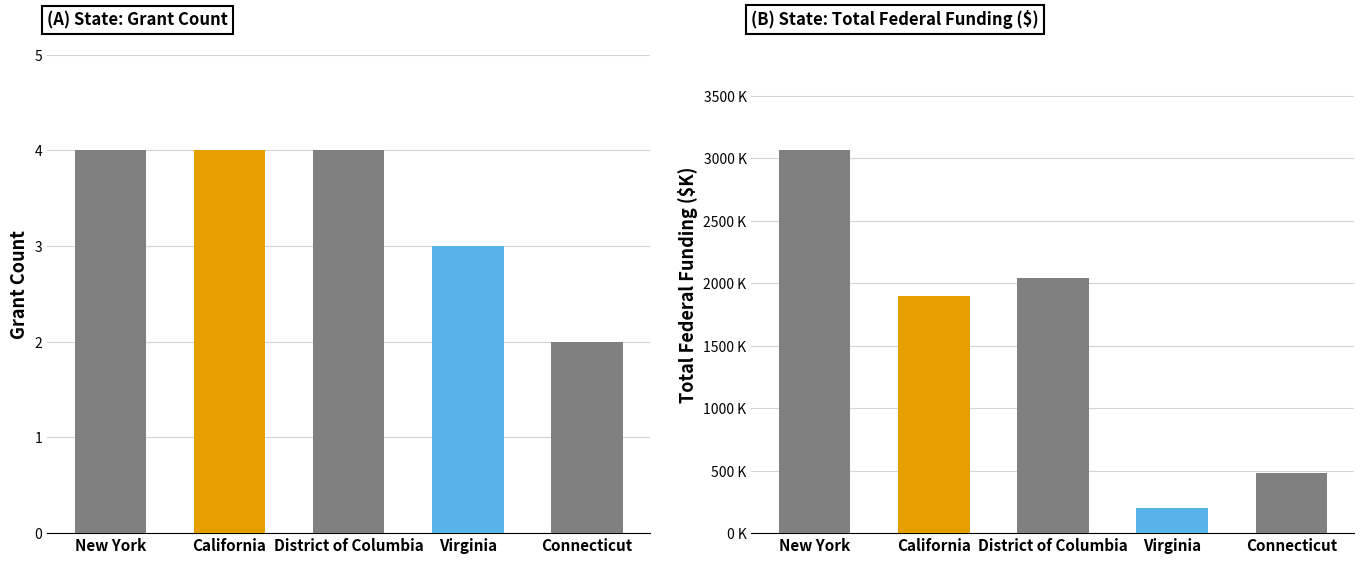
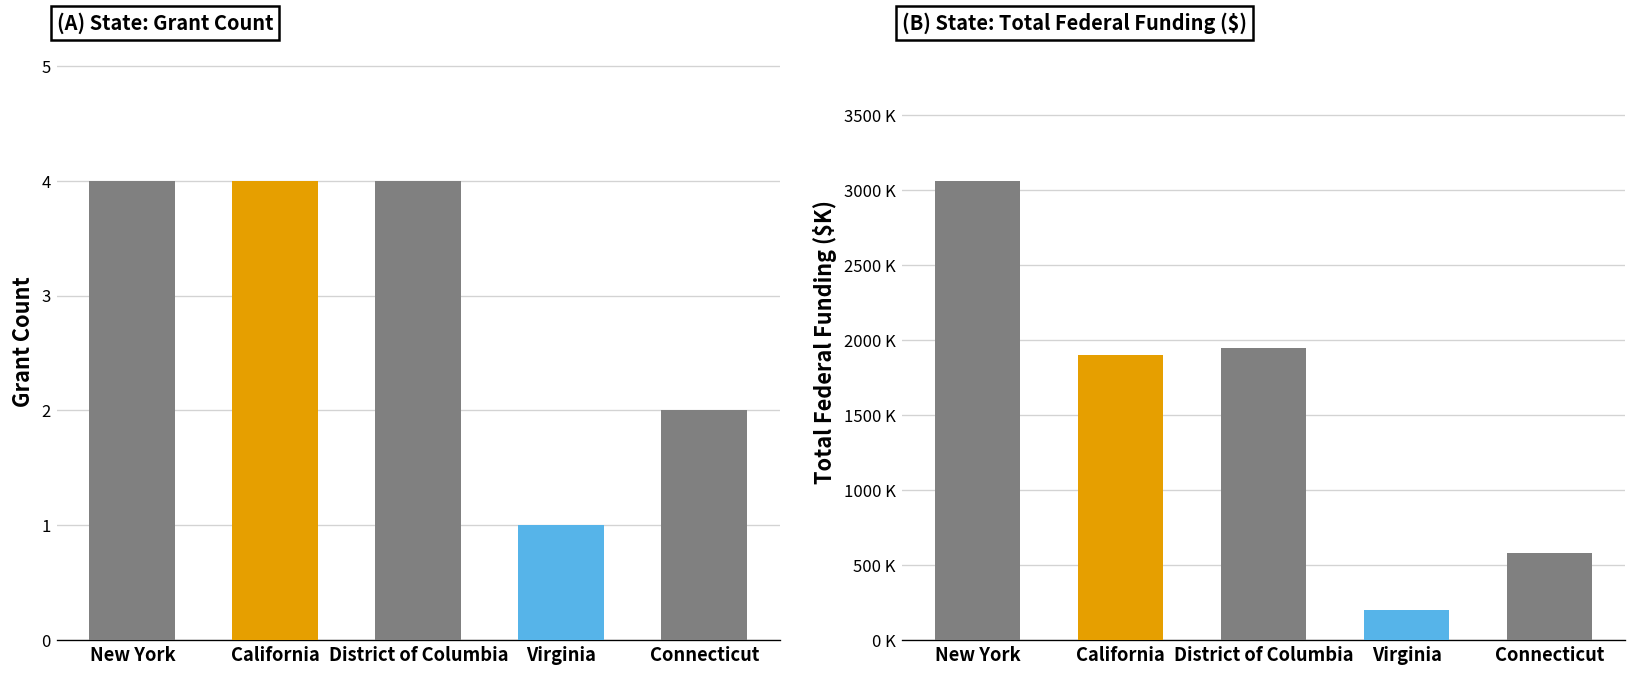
  {
    "(A) State: Grant Count": {
      "New York": 4,
      "California": 4,
      "District of Columbia": 4,
-     "Virginia": 3,
+     "Virginia": 1,
      "Connecticut": 2
    },
    "(B) State: Total Federal Funding ($)": {
      "New York": 3060000,
      "California": 1900000,
-     "District of Columbia": 2040000,
+     "District of Columbia": 1940000,
      "Virginia": 200000,
-     "Connecticut": 480000
+     "Connecticut": 580000
    }
  }
